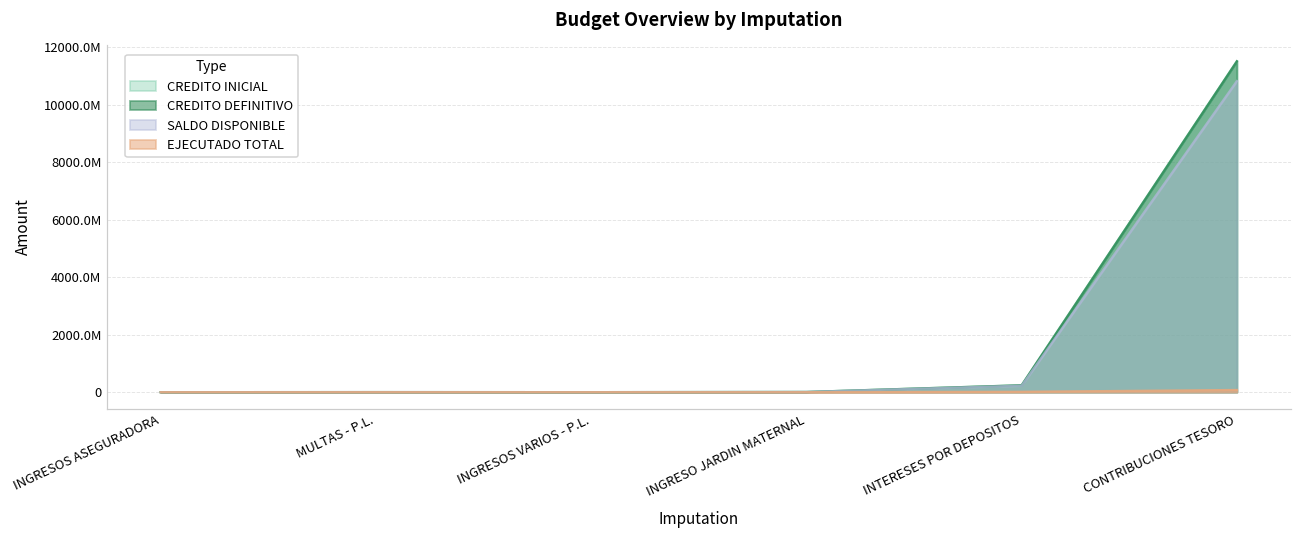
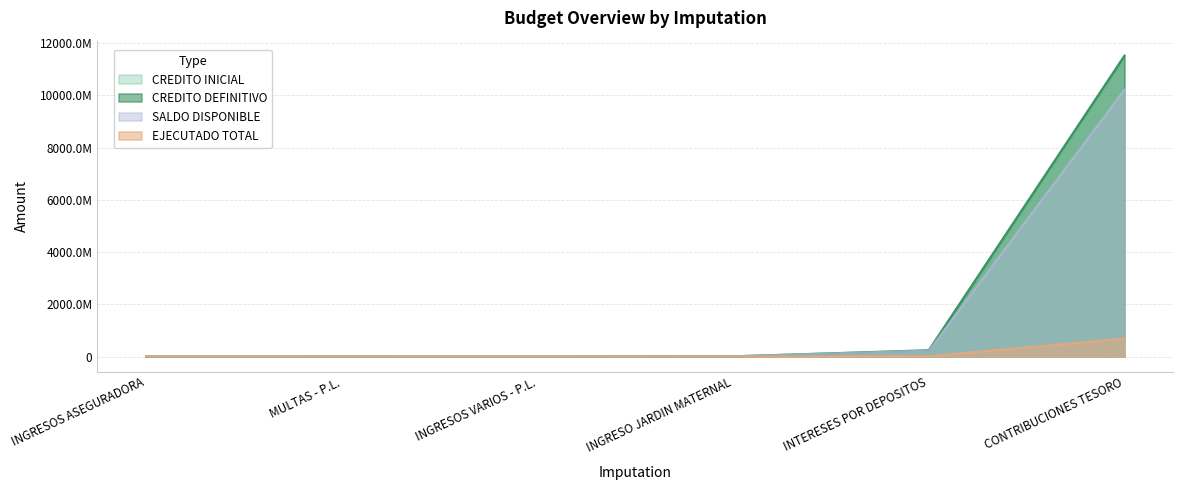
  {
    "CREDITO DEFINITIVO": {
      "CONTRIBUCIONES TESORO": 11500000000
    },
    "SALDO DISPONIBLE": {
-     "CONTRIBUCIONES TESORO": 10800000000
+     "CONTRIBUCIONES TESORO": 10200000000
    },
    "EJECUTADO TOTAL": {
      "INTERESES POR DEPOSITOS": 0,
-     "CONTRIBUCIONES TESORO": 100000000
+     "CONTRIBUCIONES TESORO": 700000000
    }
  }
